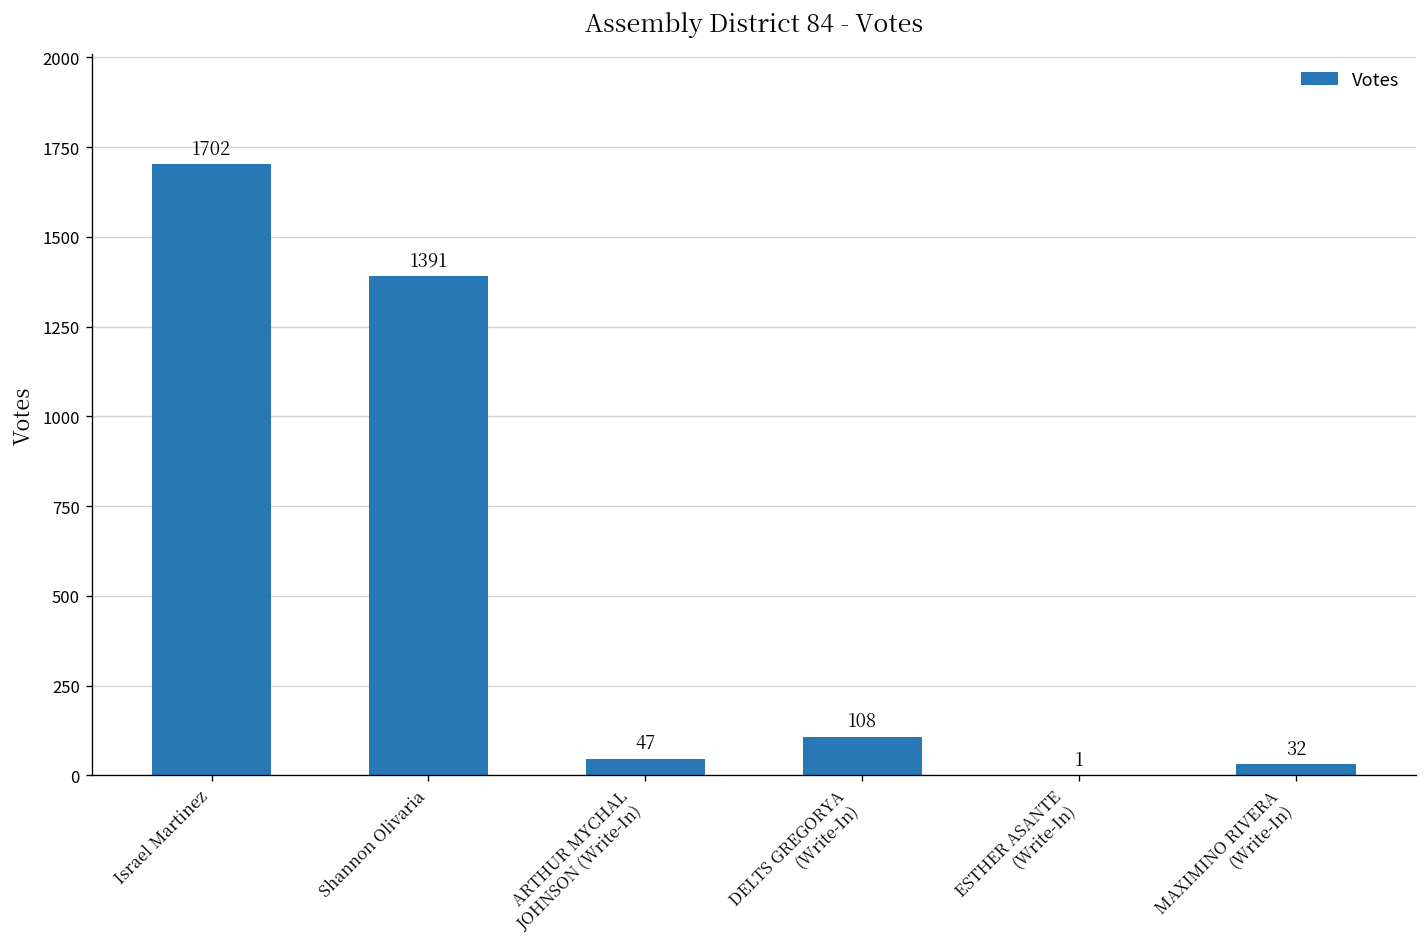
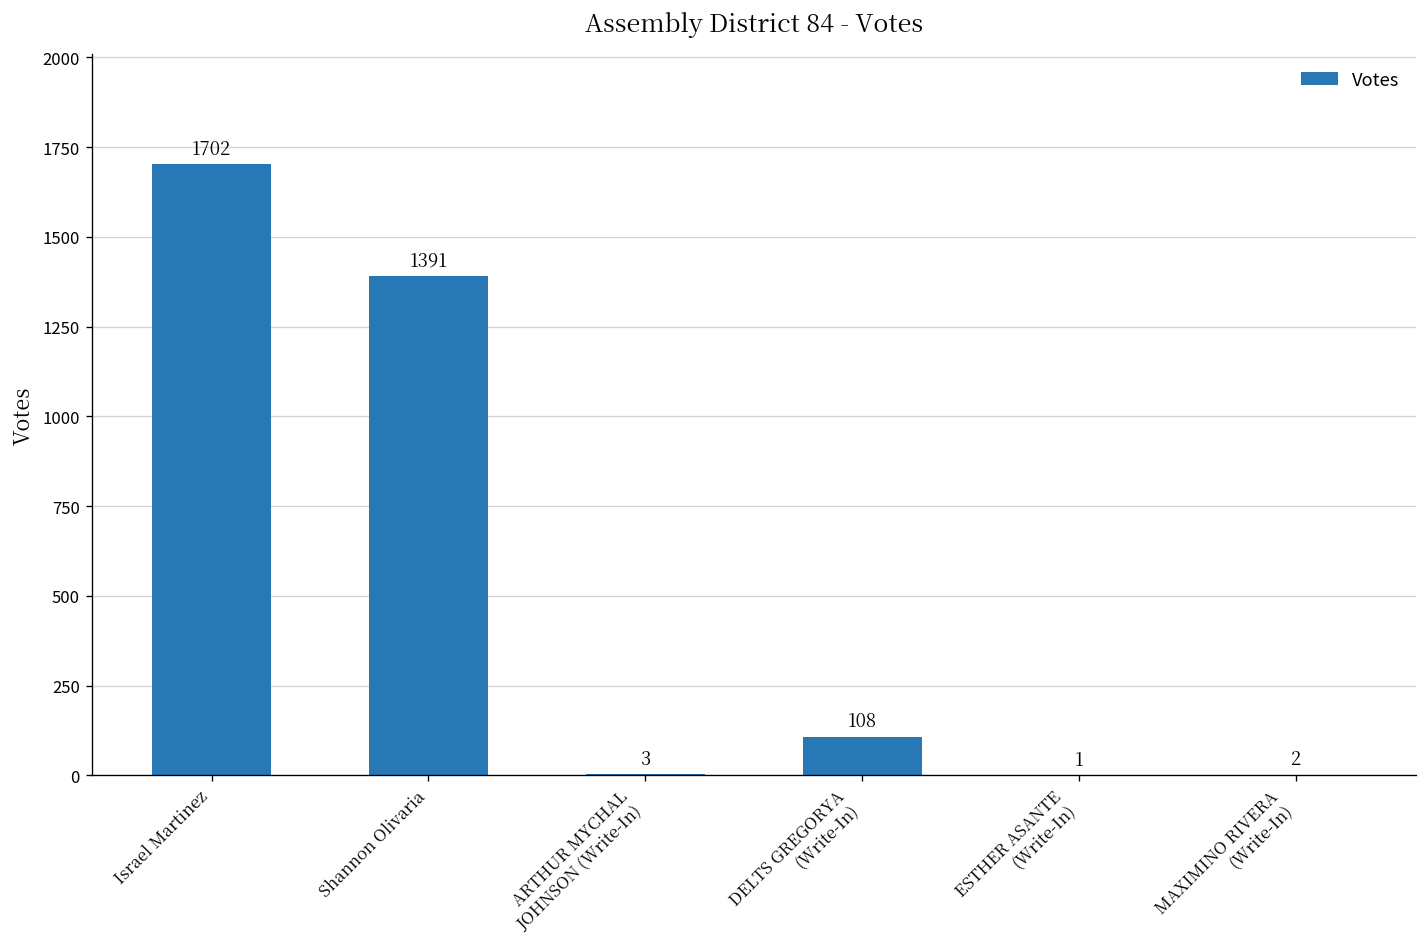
  {
    "Israel Martinez": 1702,
    "Shannon Olivaria": 1391,
-   "ARTHUR MYCHAL JOHNSON (Write-In)": 47,
+   "ARTHUR MYCHAL JOHNSON (Write-In)": 3,
    "DELTS GREGORYA (Write-In)": 108,
    "ESTHER ASANTE (Write-In)": 1,
-   "MAXIMINO RIVERA (Write-In)": 32
+   "MAXIMINO RIVERA (Write-In)": 2
  }
